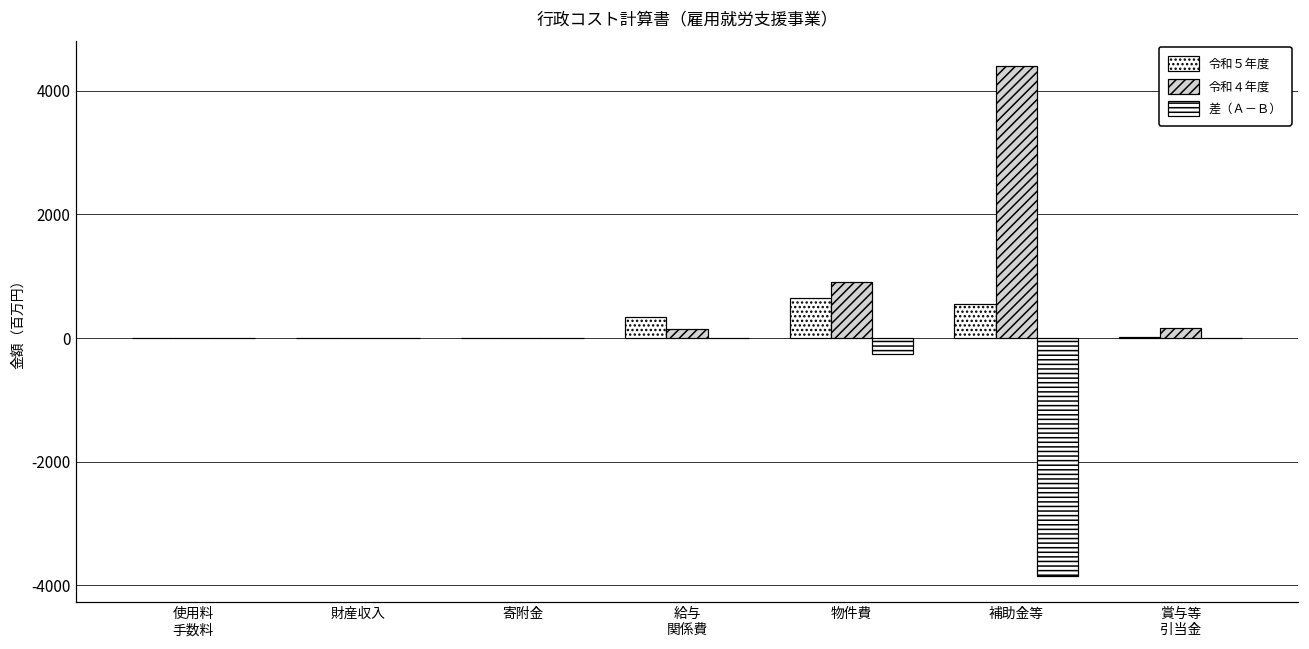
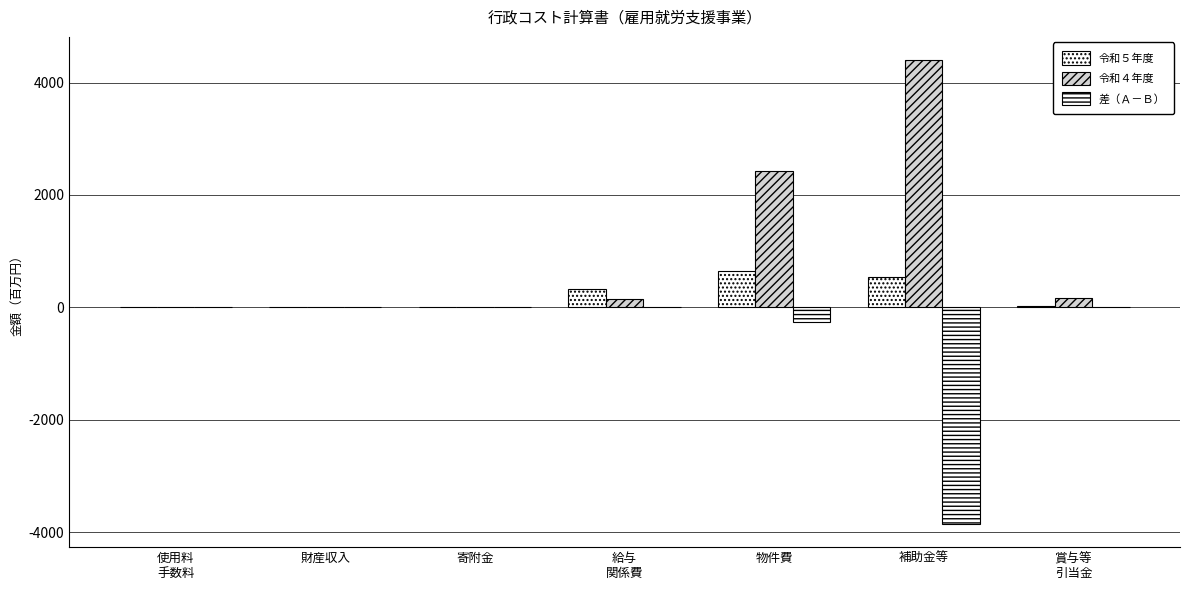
  {
    "令和４年度": {
      "財産収入": 0,
      "給与 関係費": 200,
-     "物件費": 900,
+     "物件費": 2400,
      "補助金等": 4400,
      "賞与等 引当金": 200
    }
  }
